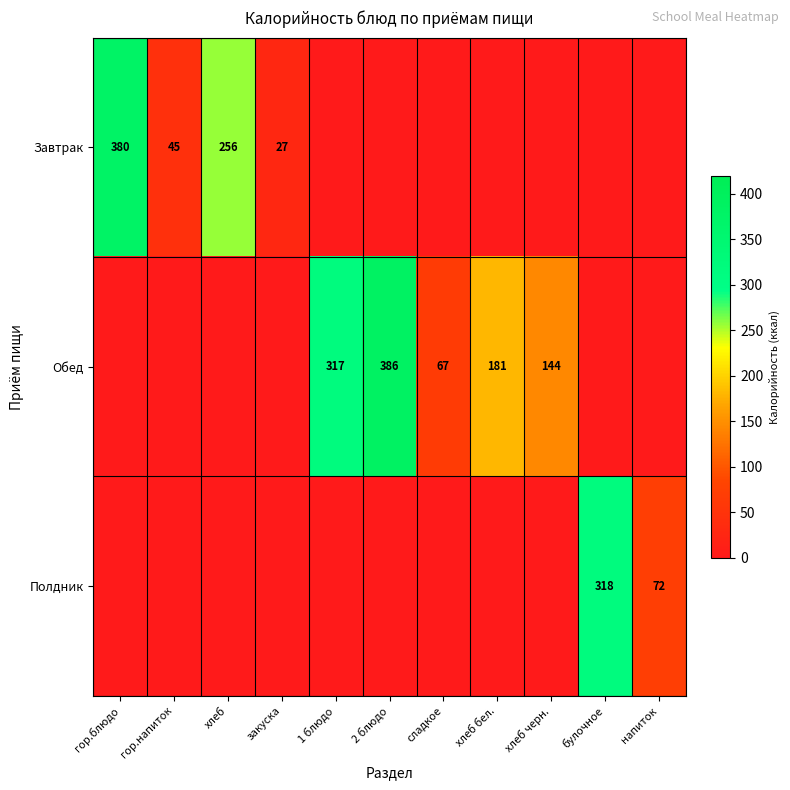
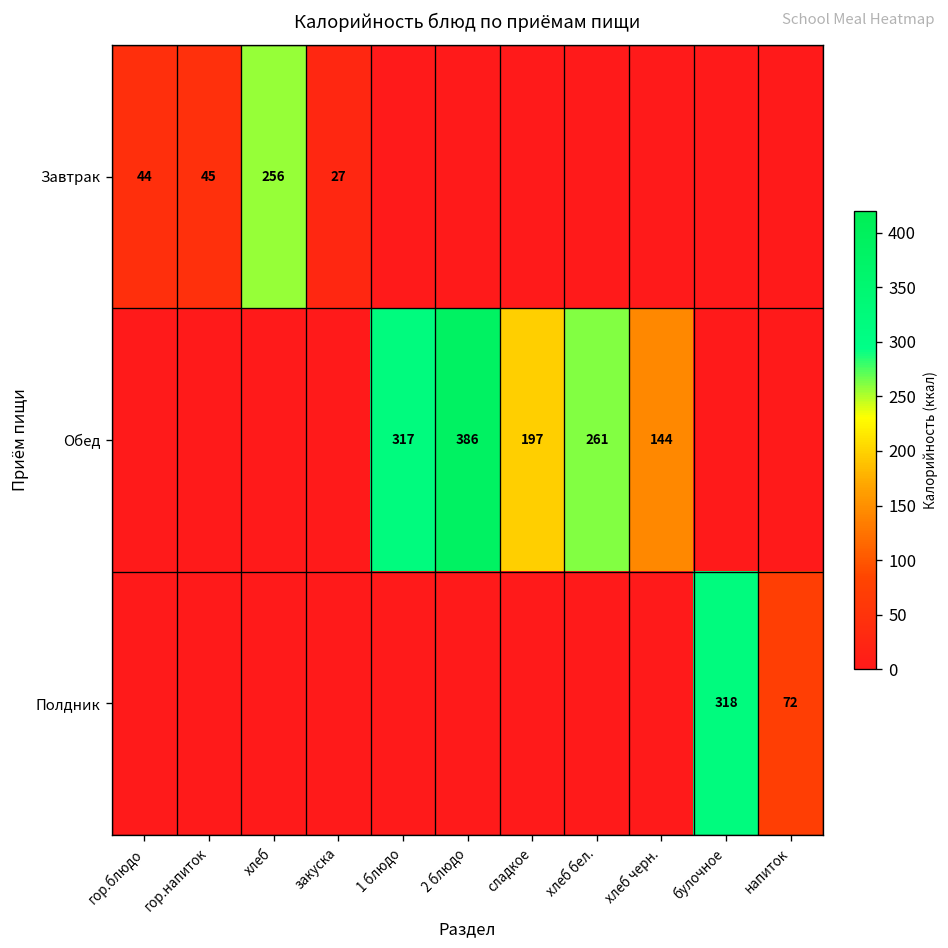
  {
    "Завтрак": {
-     "гор.блюдо": 380,
+     "гор.блюдо": 44,
      "гор.напиток": 45,
      "хлеб": 256,
      "закуска": 27
    },
    "Обед": {
      "1 блюдо": 317,
      "2 блюдо": 386,
-     "сладкое": 67,
-     "хлеб бел.": 181,
+     "сладкое": 197,
+     "хлеб бел.": 261,
      "хлеб черн.": 144
    },
    "Полдник": {
      "булочное": 318,
      "напиток": 72
    }
  }
